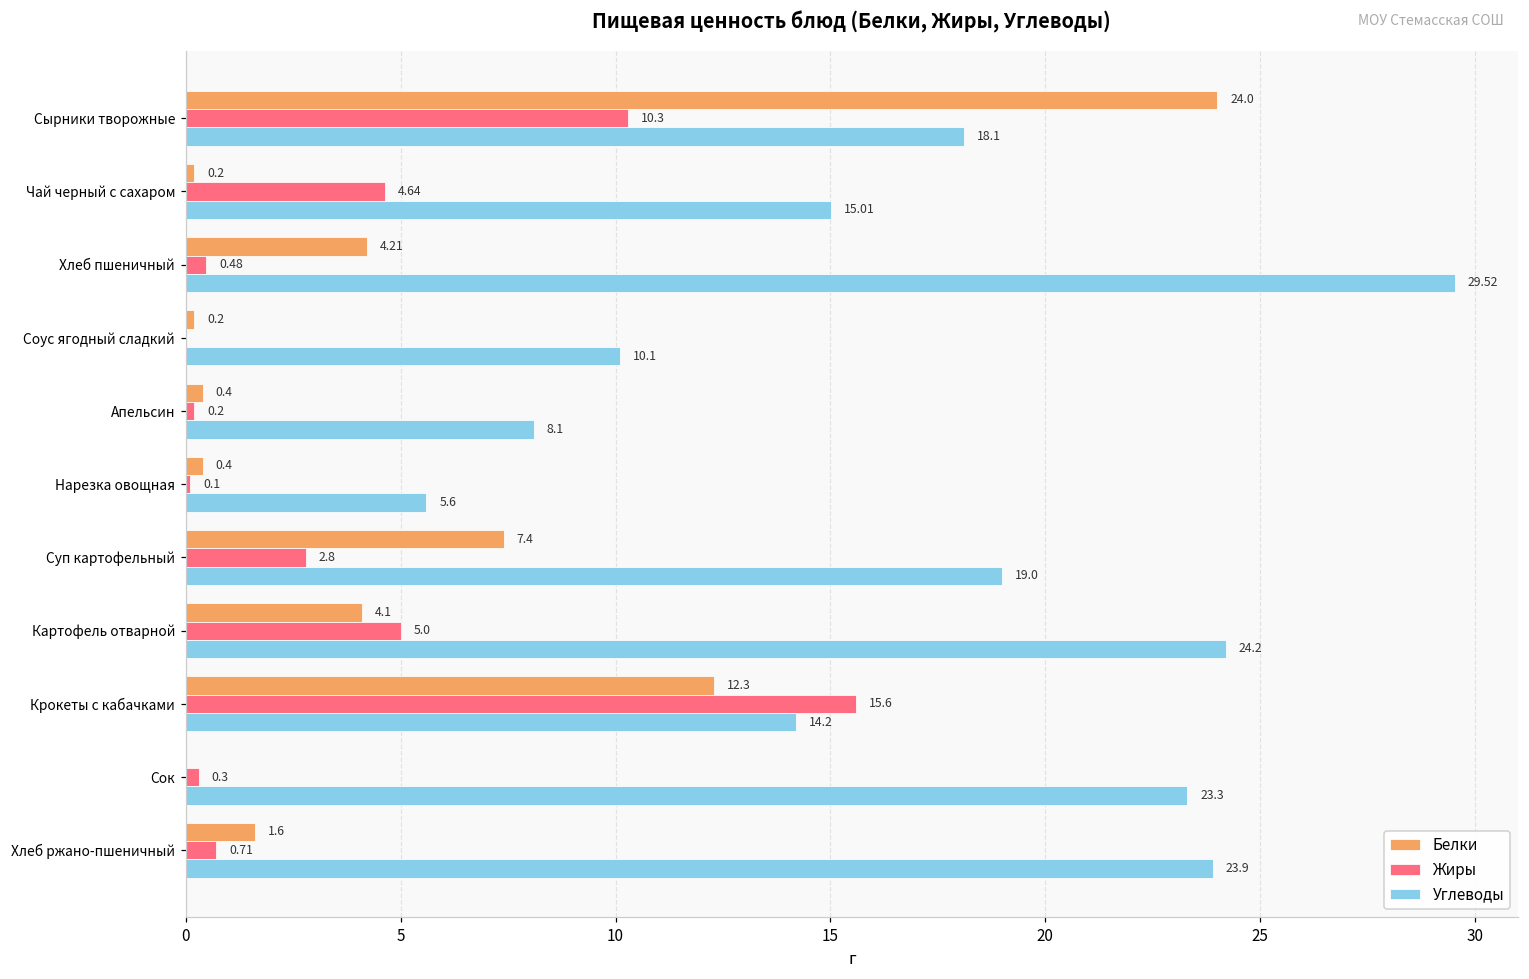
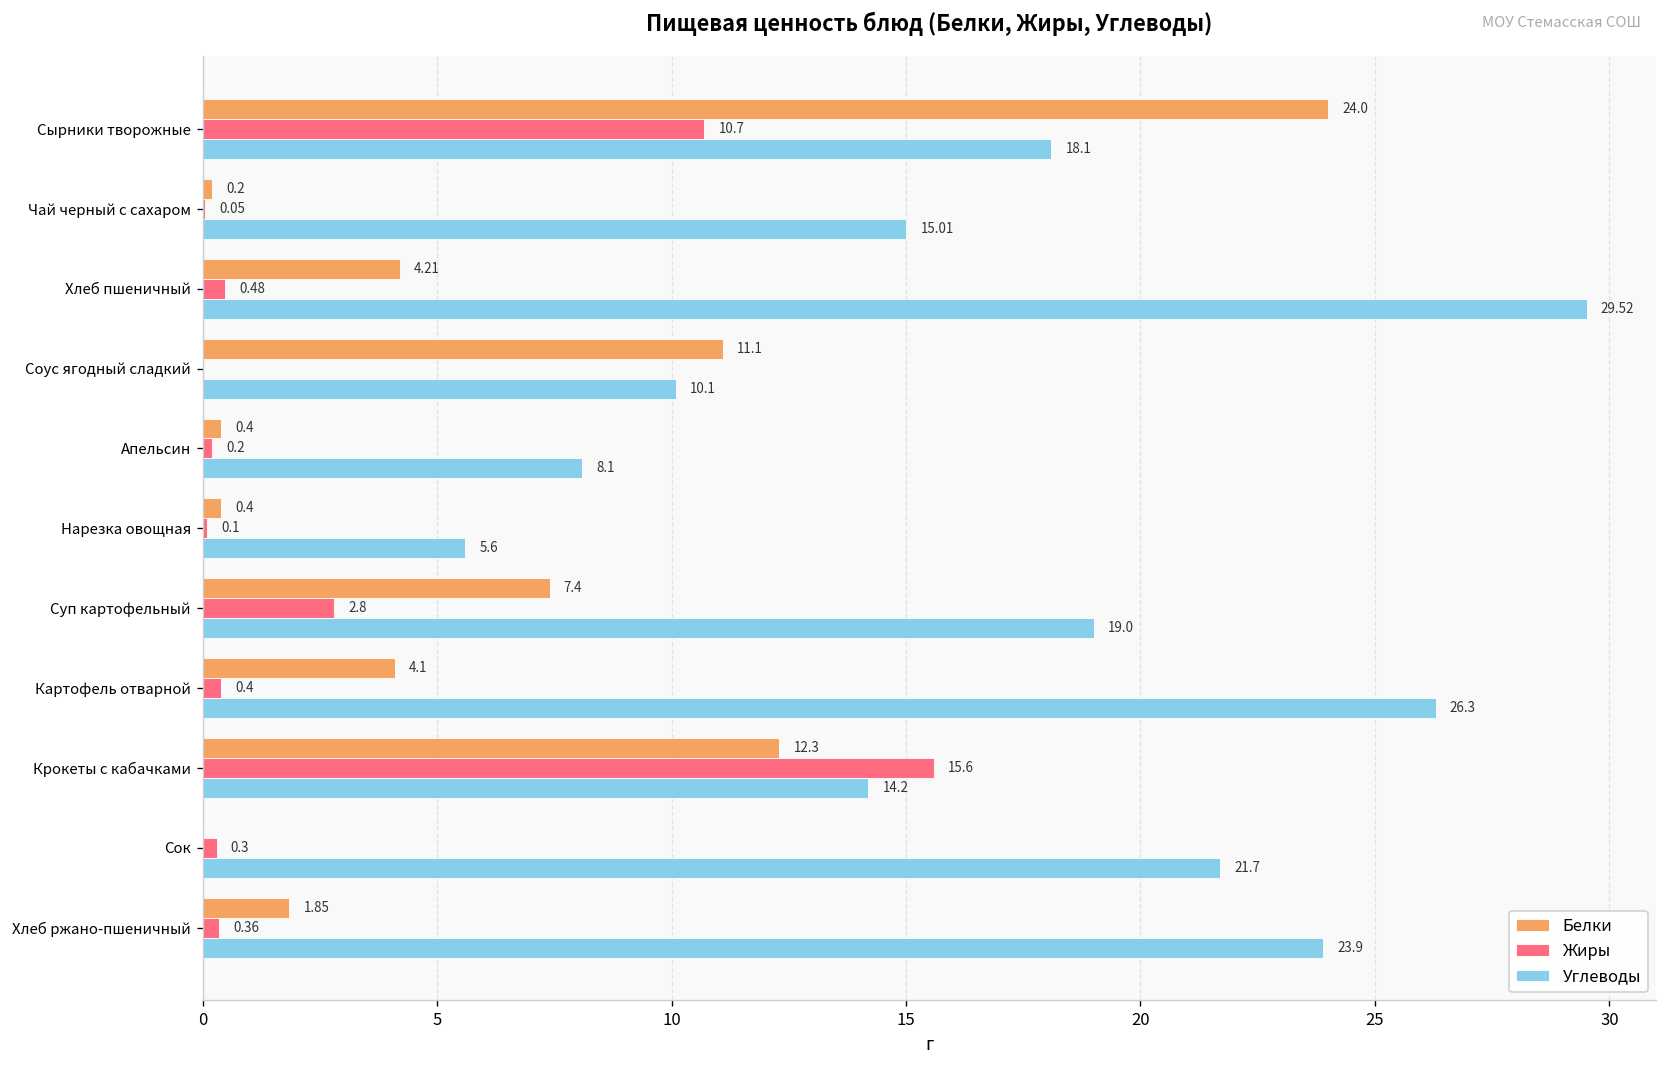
  {
    "Белки": {
      "Сырники творожные": 24.0,
      "Чай черный с сахаром": 0.2,
      "Хлеб пшеничный": 4.21,
-     "Соус ягодный сладкий": 0.2,
+     "Соус ягодный сладкий": 11.1,
      "Апельсин": 0.4,
      "Нарезка овощная": 0.4,
      "Суп картофельный": 7.4,
      "Картофель отварной": 4.1,
      "Крокеты с кабачками": 12.3,
-     "Хлеб ржано-пшеничный": 1.6
+     "Хлеб ржано-пшеничный": 1.85
    },
    "Жиры": {
-     "Сырники творожные": 10.3,
-     "Чай черный с сахаром": 4.64,
+     "Сырники творожные": 10.7,
+     "Чай черный с сахаром": 0.05,
      "Хлеб пшеничный": 0.48,
      "Апельсин": 0.2,
      "Нарезка овощная": 0.1,
      "Суп картофельный": 2.8,
-     "Картофель отварной": 5.0,
+     "Картофель отварной": 0.4,
      "Крокеты с кабачками": 15.6,
      "Сок": 0.3,
-     "Хлеб ржано-пшеничный": 0.71
+     "Хлеб ржано-пшеничный": 0.36
    },
    "Углеводы": {
      "Сырники творожные": 18.1,
      "Чай черный с сахаром": 15.01,
      "Хлеб пшеничный": 29.52,
      "Соус ягодный сладкий": 10.1,
      "Апельсин": 8.1,
      "Нарезка овощная": 5.6,
      "Суп картофельный": 19.0,
-     "Картофель отварной": 24.2,
+     "Картофель отварной": 26.3,
      "Крокеты с кабачками": 14.2,
-     "Сок": 23.3,
+     "Сок": 21.7,
      "Хлеб ржано-пшеничный": 23.9
    }
  }
